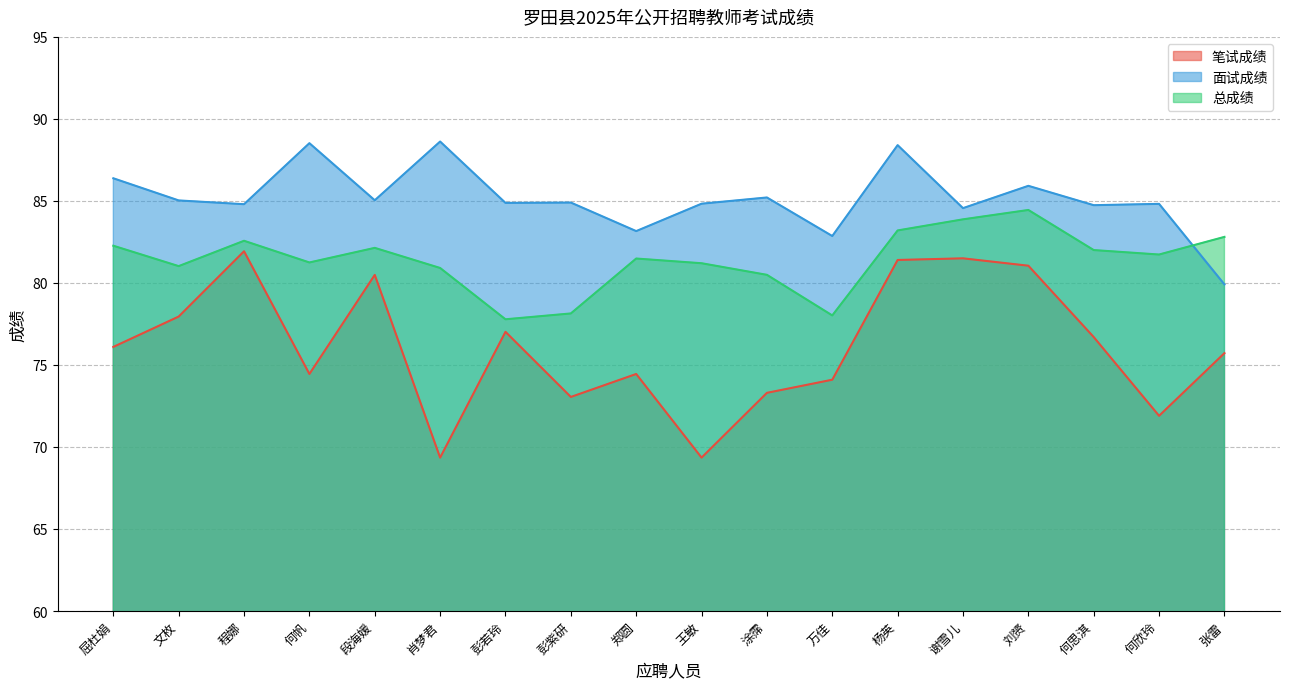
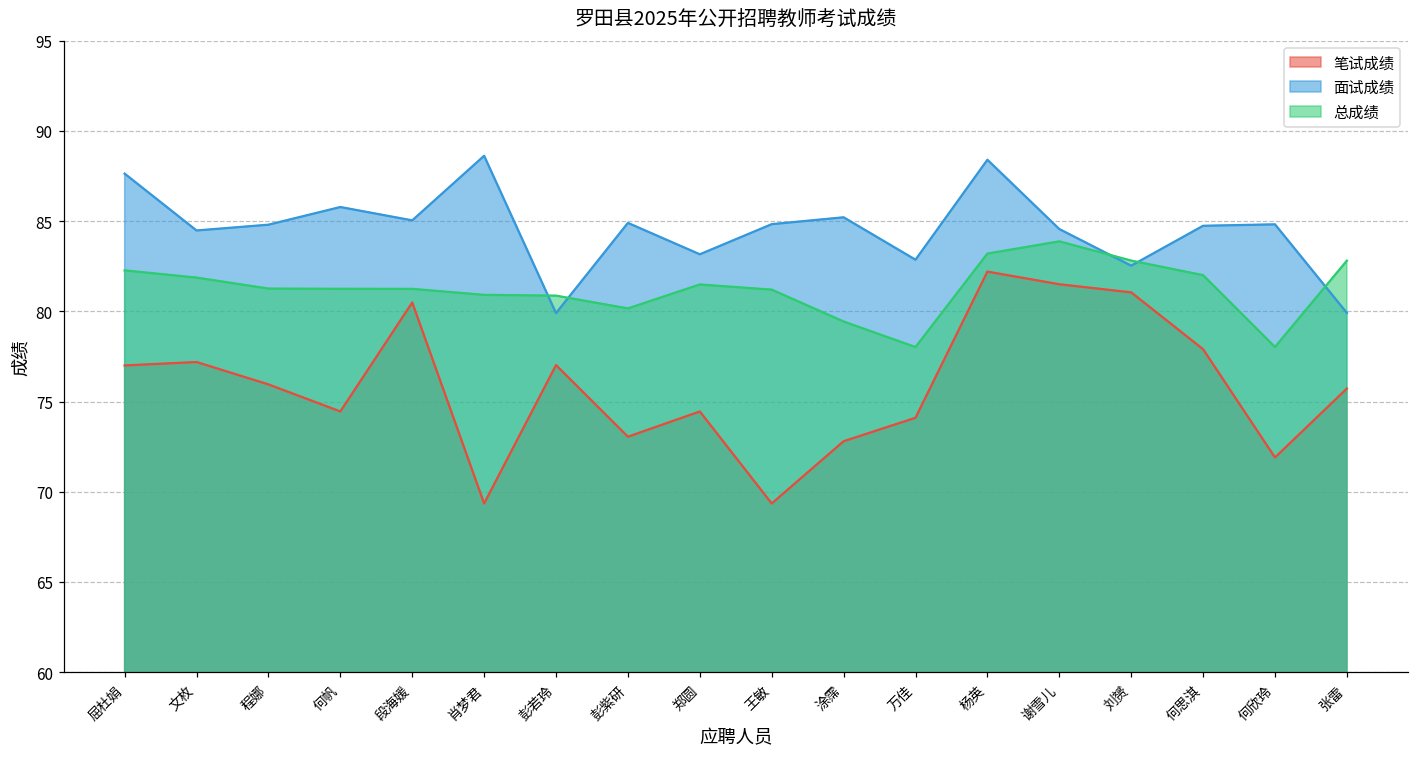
  {
    "笔试成绩": {
-     "屈杜娟": 76.1,
-     "文枚": 78.0,
-     "程娜": 81.9,
+     "屈杜娟": 77.0,
+     "文枚": 77.2,
+     "程娜": 76.0,
      "何帆": 74.5,
      "段海媛": 80.5,
      "肖梦君": 69.4,
      "彭若玲": 77.0,
      "彭紫研": 73.1,
      "郑圆": 74.5,
      "王敏": 69.4,
-     "涂霈": 73.3,
+     "涂霈": 72.8,
      "万佳": 74.1,
-     "杨英": 81.4,
+     "杨英": 82.2,
      "谢雪儿": 81.5,
      "刘赟": 81.1,
-     "何思淇": 76.7,
+     "何思淇": 77.9,
      "何欣玲": 71.9,
      "张雷": 75.7
    },
    "面试成绩": {
-     "屈杜娟": 86.4,
-     "文枚": 85.0,
+     "屈杜娟": 87.6,
+     "文枚": 84.5,
      "程娜": 84.8,
-     "何帆": 88.5,
+     "何帆": 85.8,
      "段海媛": 85.0,
      "肖梦君": 88.6,
-     "彭若玲": 84.9,
+     "彭若玲": 79.9,
      "彭紫研": 84.9,
      "郑圆": 83.2,
      "王敏": 84.8,
      "涂霈": 85.2,
      "万佳": 82.9,
      "杨英": 88.4,
      "谢雪儿": 84.6,
-     "刘赟": 85.9,
+     "刘赟": 82.5,
      "何思淇": 84.7,
      "何欣玲": 84.8,
      "张雷": 79.9
    },
    "总成绩": {
      "屈杜娟": 82.3,
-     "文枚": 81.0,
-     "程娜": 82.6,
+     "文枚": 81.9,
+     "程娜": 81.3,
      "何帆": 81.2,
-     "段海媛": 82.1,
+     "段海媛": 81.2,
      "肖梦君": 80.9,
-     "彭若玲": 77.8,
-     "彭紫研": 78.1,
+     "彭若玲": 80.9,
+     "彭紫研": 80.2,
      "郑圆": 81.5,
      "王敏": 81.2,
-     "涂霈": 80.5,
+     "涂霈": 79.4,
      "万佳": 78.0,
      "杨英": 83.2,
      "谢雪儿": 83.9,
-     "刘赟": 84.4,
+     "刘赟": 82.8,
      "何思淇": 82.0,
-     "何欣玲": 81.7,
+     "何欣玲": 78.0,
      "张雷": 82.8
    }
  }
